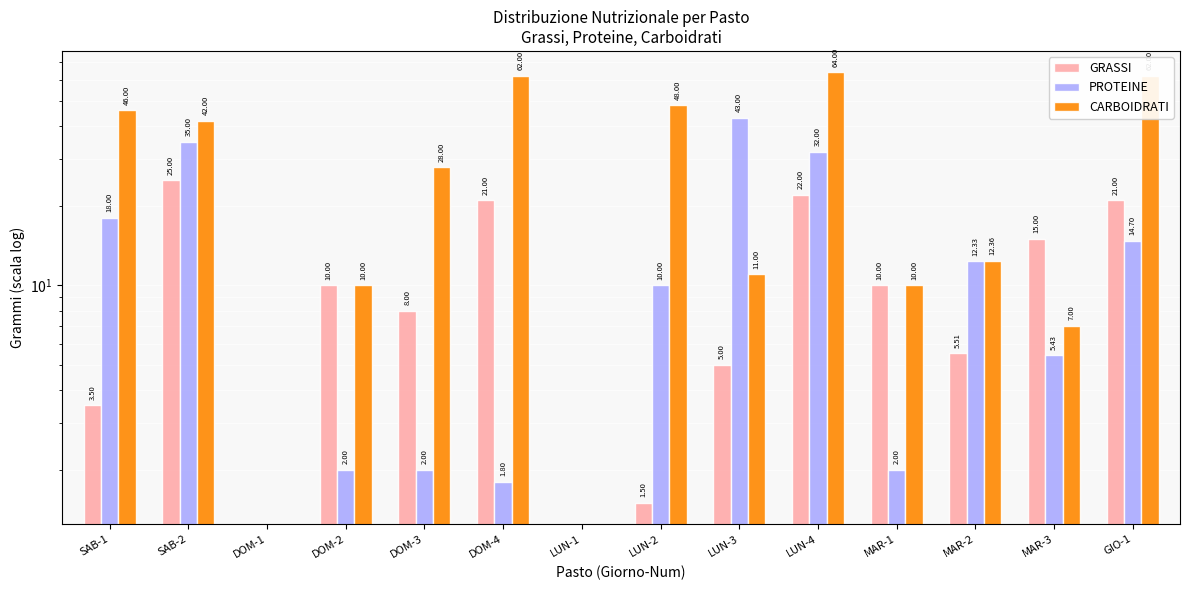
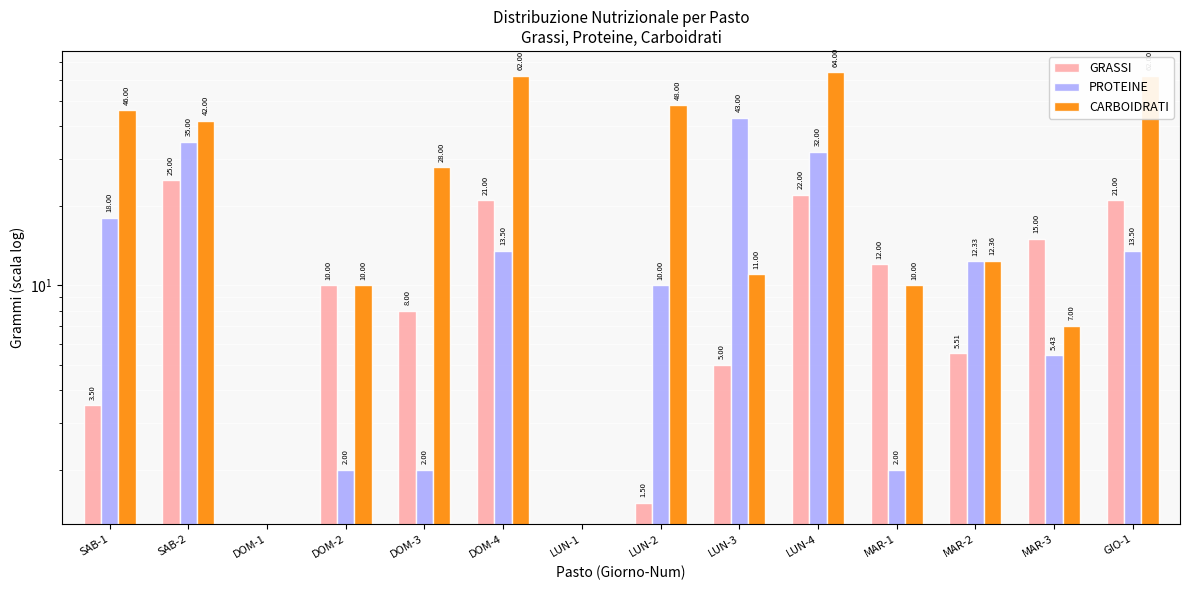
  {
    "GRASSI": {
      "SAB-1": 3.50,
      "SAB-2": 25.00,
      "DOM-2": 10.00,
      "DOM-3": 8.00,
      "DOM-4": 21.00,
      "LUN-2": 1.50,
      "LUN-3": 5.00,
      "LUN-4": 22.00,
-     "MAR-1": 10.00,
+     "MAR-1": 12.00,
      "MAR-2": 5.51,
      "MAR-3": 15.00,
      "GIO-1": 21.00
    },
    "PROTEINE": {
      "SAB-1": 18.00,
      "SAB-2": 35.00,
      "DOM-2": 2.00,
      "DOM-3": 2.00,
-     "DOM-4": 1.80,
+     "DOM-4": 13.50,
      "LUN-2": 10.00,
      "LUN-3": 43.00,
      "LUN-4": 32.00,
      "MAR-1": 2.00,
      "MAR-2": 12.33,
      "MAR-3": 5.43,
-     "GIO-1": 14.70
+     "GIO-1": 13.50
    },
    "CARBOIDRATI": {
      "SAB-1": 46.00,
      "SAB-2": 42.00,
      "DOM-2": 10.00,
      "DOM-3": 28.00,
      "DOM-4": 62.00,
      "LUN-2": 48.00,
      "LUN-3": 11.00,
      "LUN-4": 64.00,
      "MAR-1": 10.00,
      "MAR-2": 12.36,
      "MAR-3": 7.00
    }
  }
